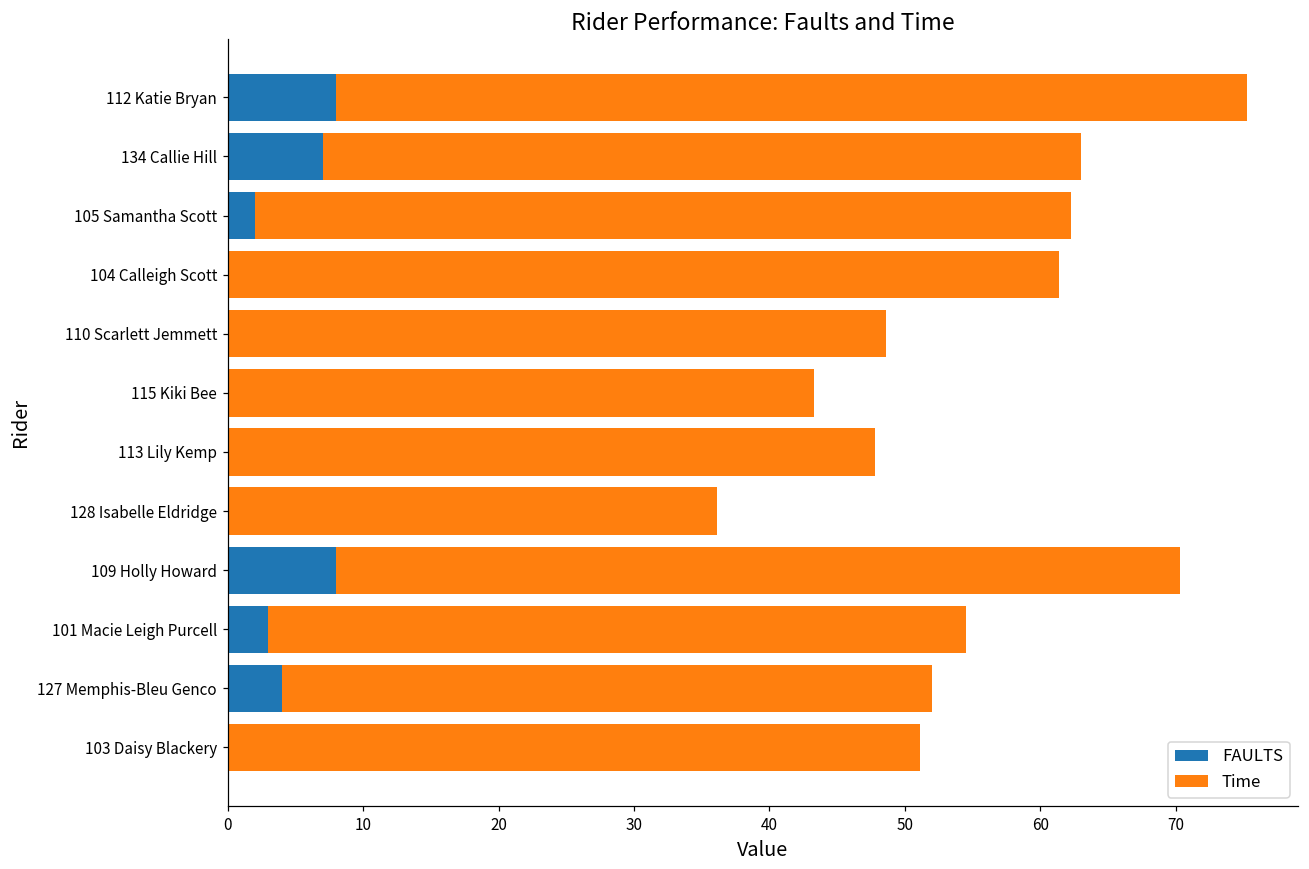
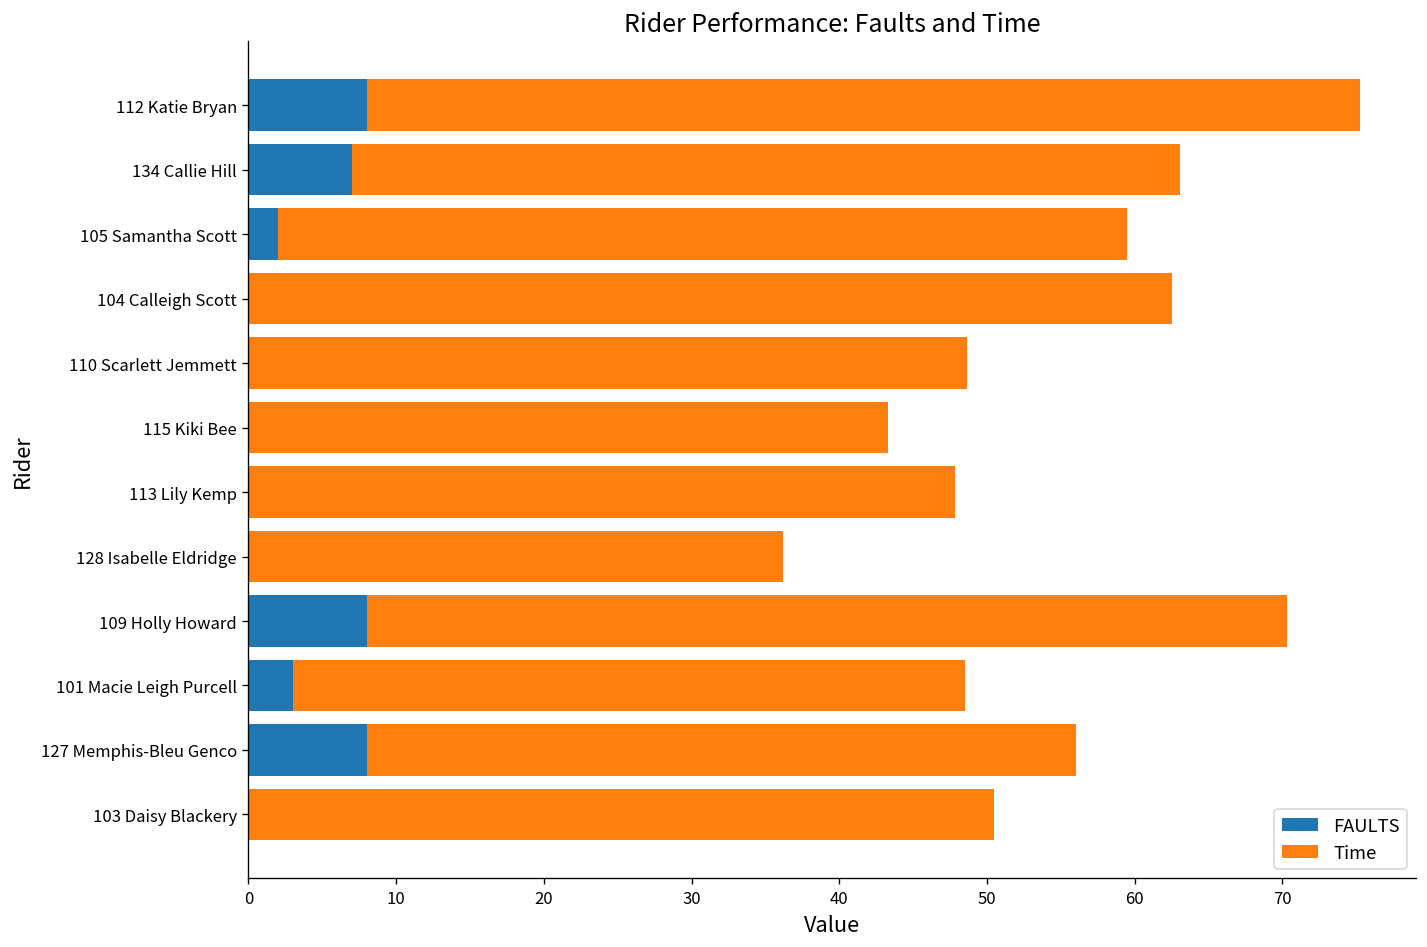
  {
    "FAULTS": {
      "112 Katie Bryan": 8,
      "134 Callie Hill": 7,
      "105 Samantha Scott": 2,
      "104 Calleigh Scott": 0,
      "110 Scarlett Jemmett": 0,
      "115 Kiki Bee": 0,
      "113 Lily Kemp": 0,
      "128 Isabelle Eldridge": 0,
      "109 Holly Howard": 8,
      "101 Macie Leigh Purcell": 3,
-     "127 Memphis-Bleu Genco": 4,
+     "127 Memphis-Bleu Genco": 8,
      "103 Daisy Blackery": 0
    },
    "Time": {
      "112 Katie Bryan": 67.3,
      "134 Callie Hill": 56.1,
-     "105 Samantha Scott": 60.3,
-     "104 Calleigh Scott": 61.4,
+     "105 Samantha Scott": 57.5,
+     "104 Calleigh Scott": 62.5,
      "110 Scarlett Jemmett": 48.6,
      "115 Kiki Bee": 43.3,
      "113 Lily Kemp": 47.8,
      "128 Isabelle Eldridge": 36.2,
      "109 Holly Howard": 62.3,
-     "101 Macie Leigh Purcell": 51.5,
+     "101 Macie Leigh Purcell": 45.5,
      "127 Memphis-Bleu Genco": 48.0,
-     "103 Daisy Blackery": 51.2
+     "103 Daisy Blackery": 50.5
    }
  }
